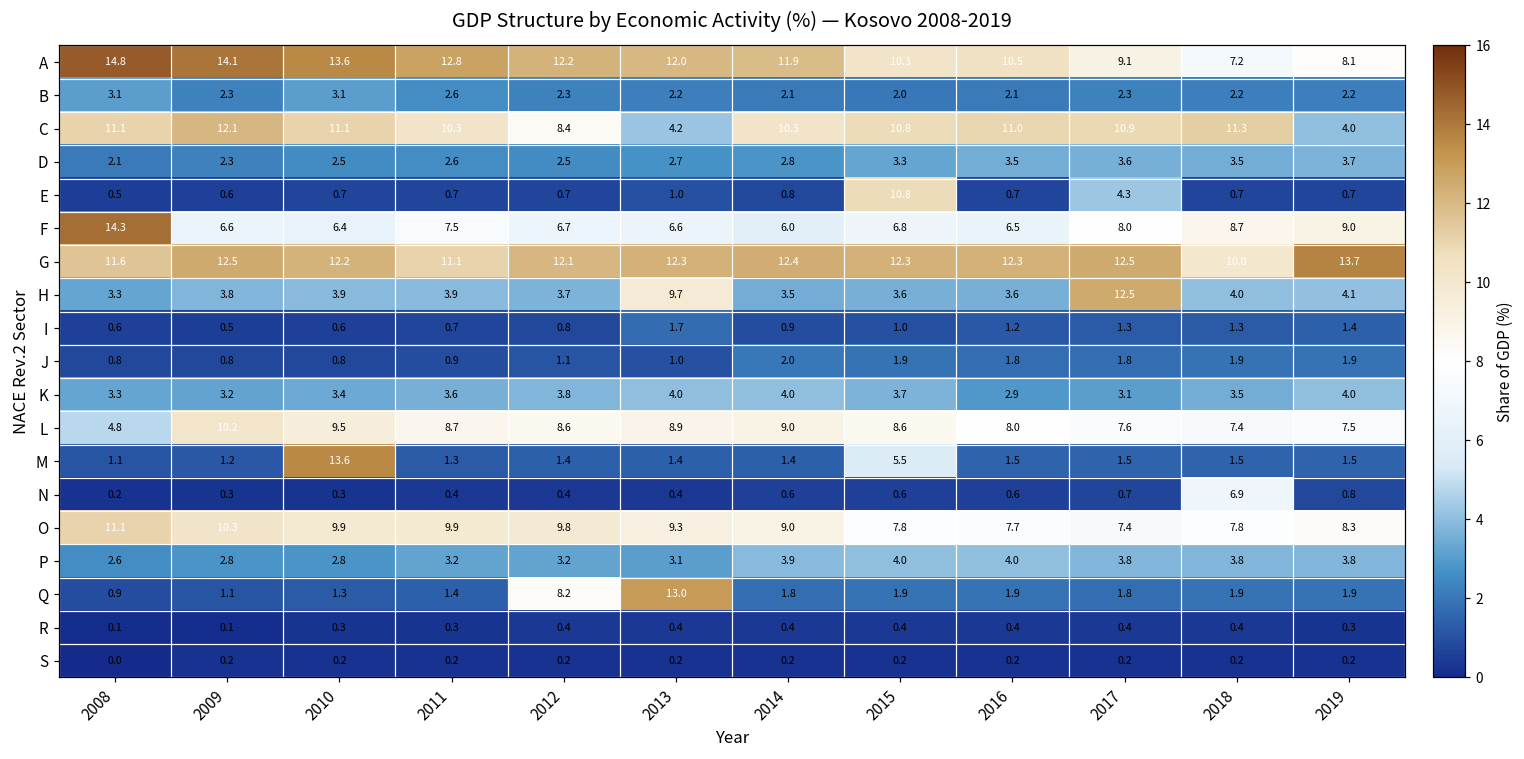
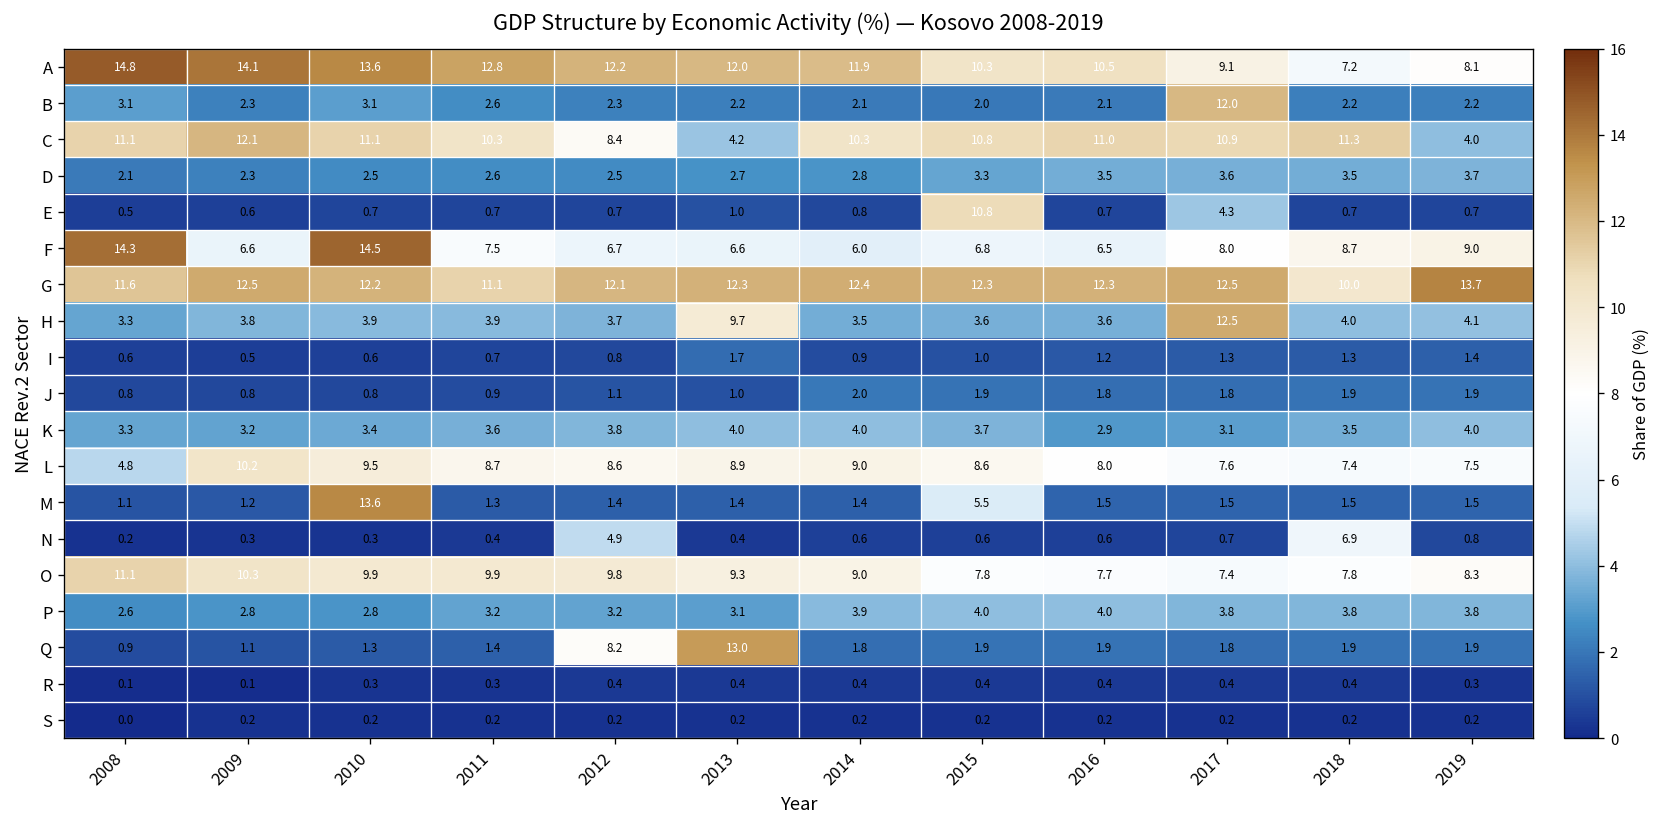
  {
    "B": {
      "2008": 3.1,
      "2009": 2.3,
      "2010": 3.1,
      "2011": 2.6,
      "2012": 2.3,
      "2013": 2.2,
      "2014": 2.1,
      "2015": 2.0,
      "2016": 2.1,
-     "2017": 2.3,
+     "2017": 12.0,
      "2018": 2.2,
      "2019": 2.2
    },
    "F": {
      "2008": 14.3,
      "2009": 6.6,
-     "2010": 6.4,
+     "2010": 14.5,
      "2011": 7.5,
      "2012": 6.7,
      "2013": 6.6,
      "2014": 6.0,
      "2015": 6.8,
      "2016": 6.5,
      "2017": 8.0,
      "2018": 8.7,
      "2019": 9.0
    },
    "N": {
      "2008": 0.2,
      "2009": 0.3,
      "2010": 0.3,
      "2011": 0.4,
-     "2012": 0.4,
+     "2012": 4.9,
      "2013": 0.4,
      "2014": 0.6,
      "2015": 0.6,
      "2016": 0.6,
      "2017": 0.7,
      "2018": 6.9,
      "2019": 0.8
    }
  }
